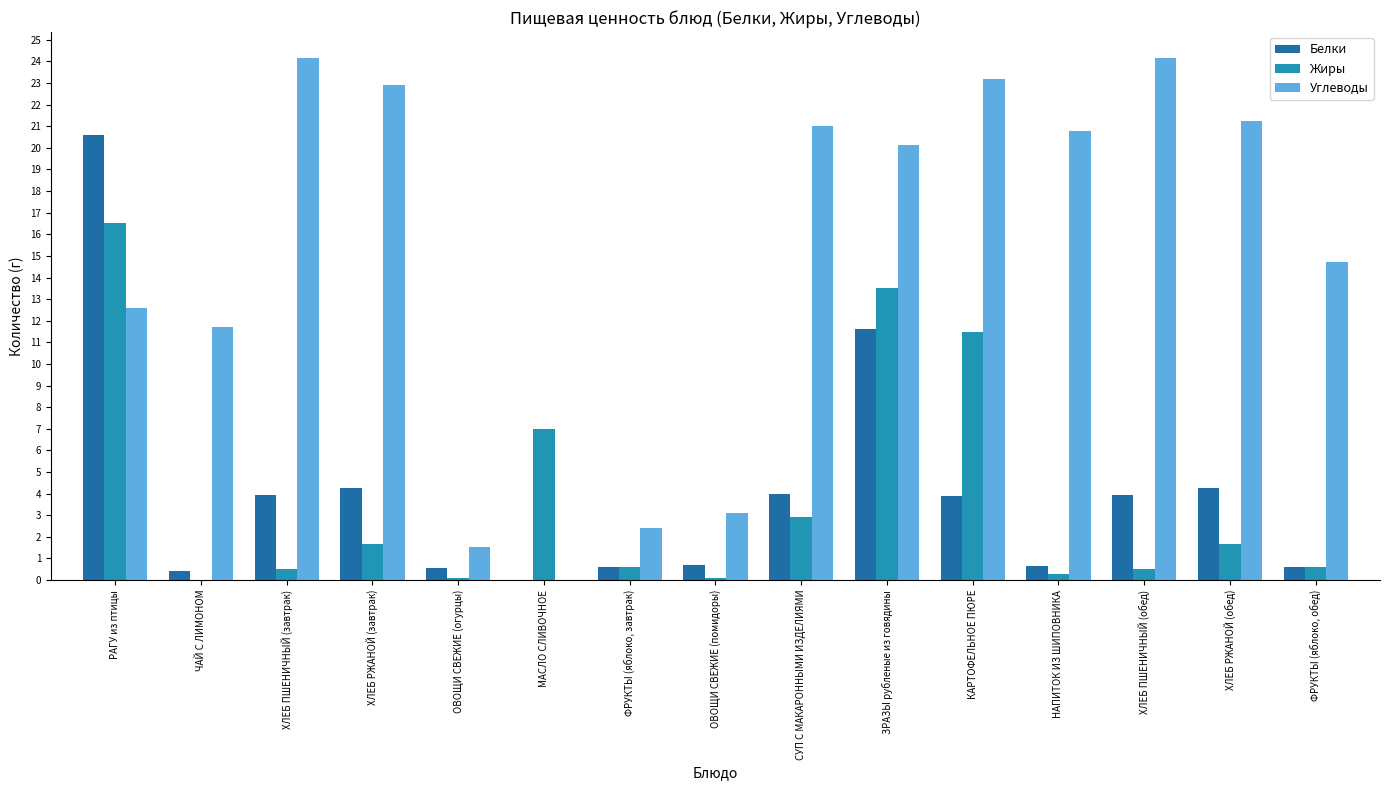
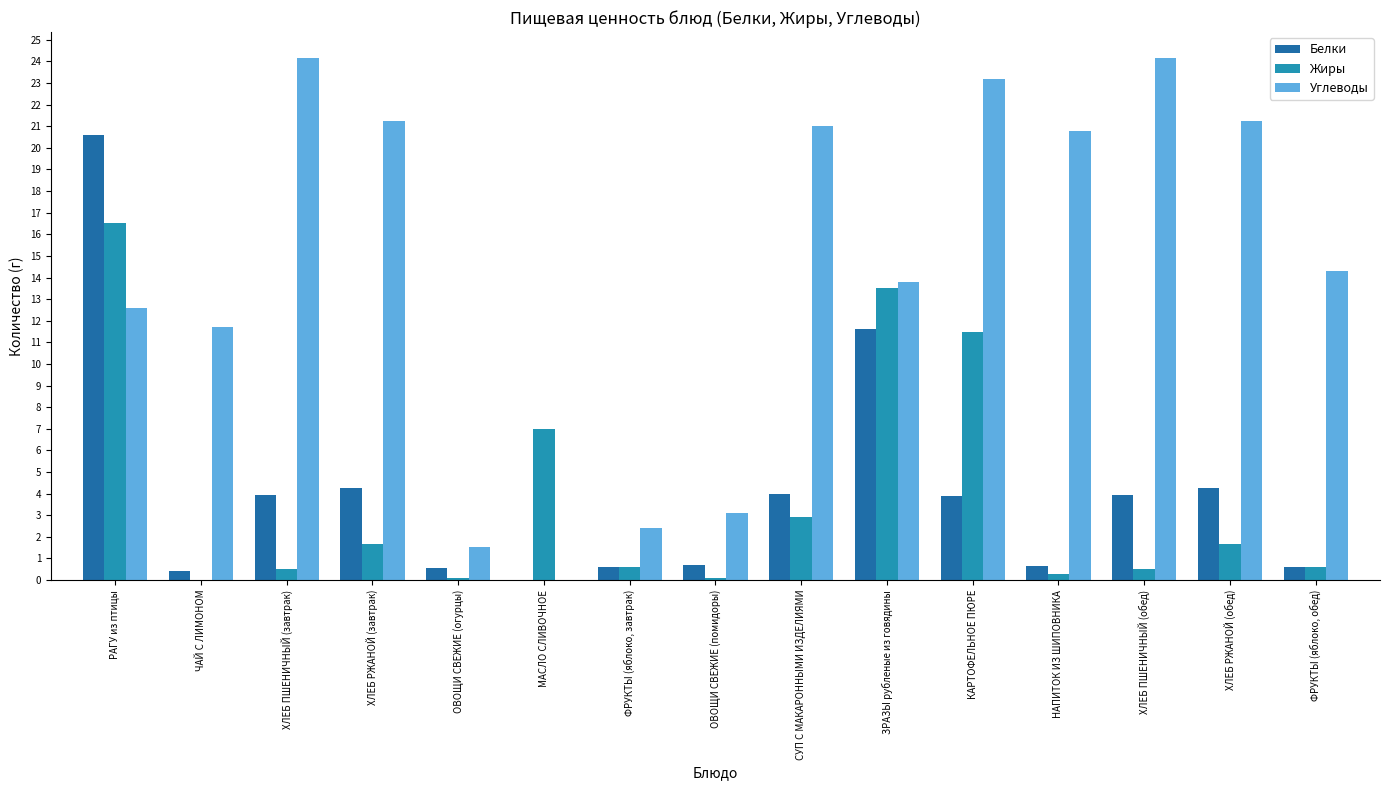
  {
    "Углеводы": {
      "РАГУ из птицы": 12.6,
      "ЧАЙ С ЛИМОНОМ": 11.7,
      "ХЛЕБ ПШЕНИЧНЫЙ (завтрак)": 24.2,
-     "ХЛЕБ РЖАНОЙ (завтрак)": 22.9,
+     "ХЛЕБ РЖАНОЙ (завтрак)": 21.3,
      "ОВОЩИ СВЕЖИЕ (огурцы)": 1.5,
      "МАСЛО СЛИВОЧНОЕ": 0.0,
      "ФРУКТЫ (яблоко, завтрак)": 2.4,
      "ОВОЩИ СВЕЖИЕ (помидоры)": 3.1,
      "СУП С МАКАРОННЫМИ ИЗДЕЛИЯМИ": 21.0,
-     "ЗРАЗЫ рубленые из говядины": 20.1,
+     "ЗРАЗЫ рубленые из говядины": 13.8,
      "КАРТОФЕЛЬНОЕ ПЮРЕ": 23.2,
      "НАПИТОК ИЗ ШИПОВНИКА": 20.8,
      "ХЛЕБ ПШЕНИЧНЫЙ (обед)": 24.2,
      "ХЛЕБ РЖАНОЙ (обед)": 21.3,
-     "ФРУКТЫ (яблоко, обед)": 14.7
+     "ФРУКТЫ (яблоко, обед)": 14.3
    }
  }
